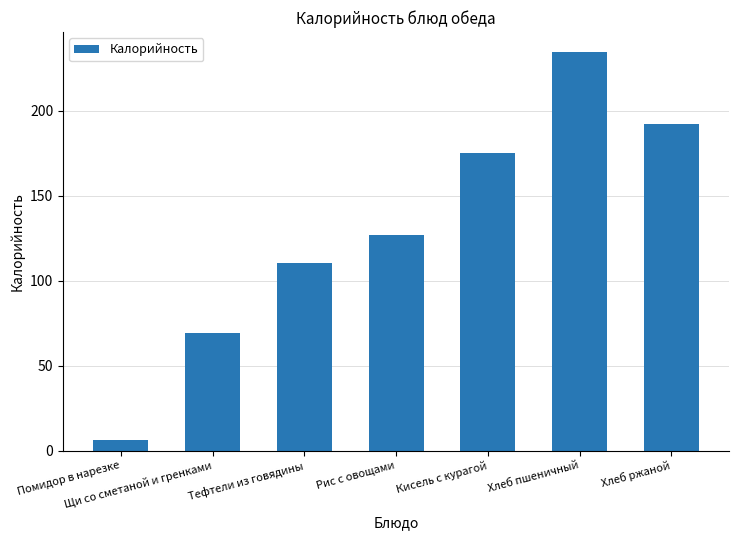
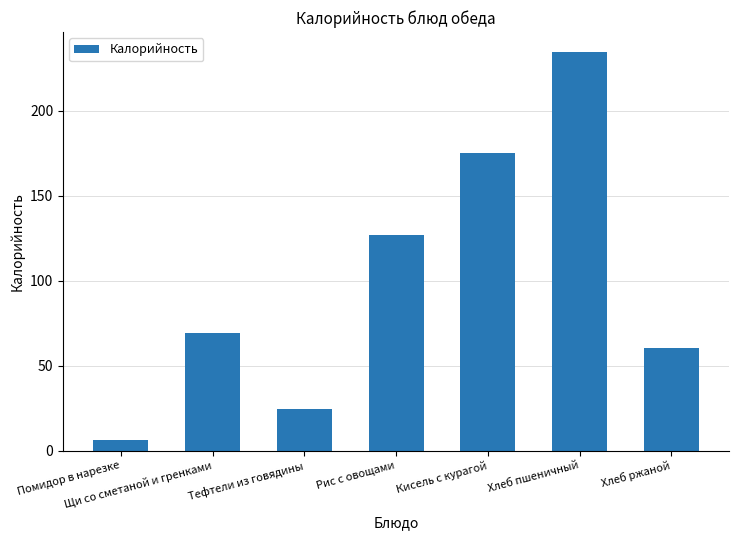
  {
    "Помидор в нарезке": 6,
    "Щи со сметаной и гренками": 69,
-   "Тефтели из говядины": 110,
+   "Тефтели из говядины": 25,
    "Рис с овощами": 127,
    "Кисель с курагой": 175,
    "Хлеб пшеничный": 234,
-   "Хлеб ржаной": 192
+   "Хлеб ржаной": 60
  }
